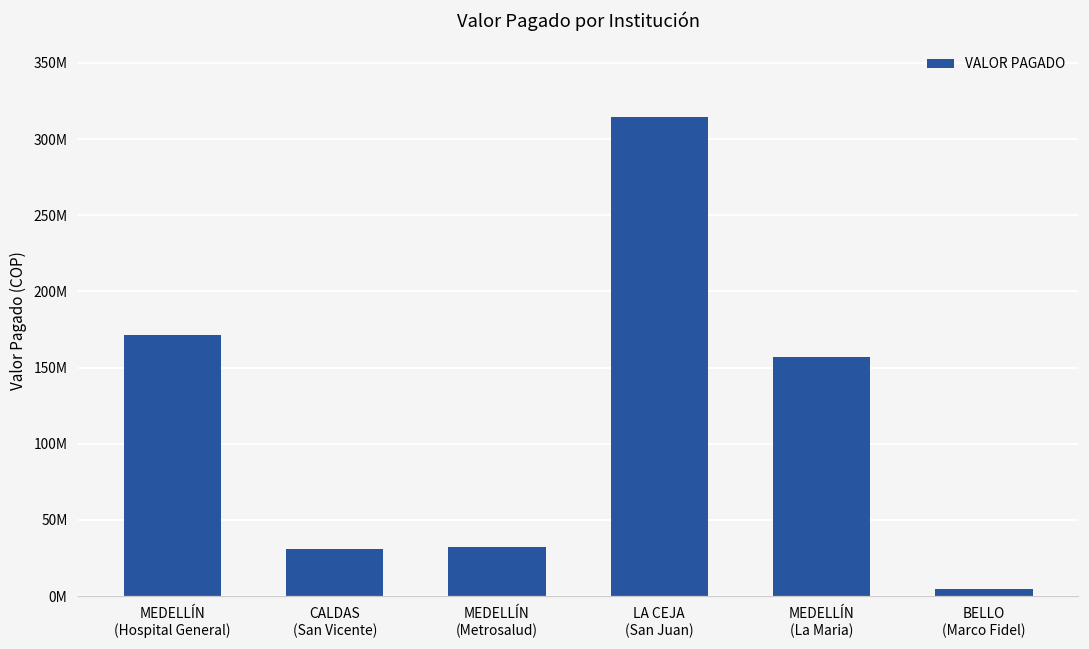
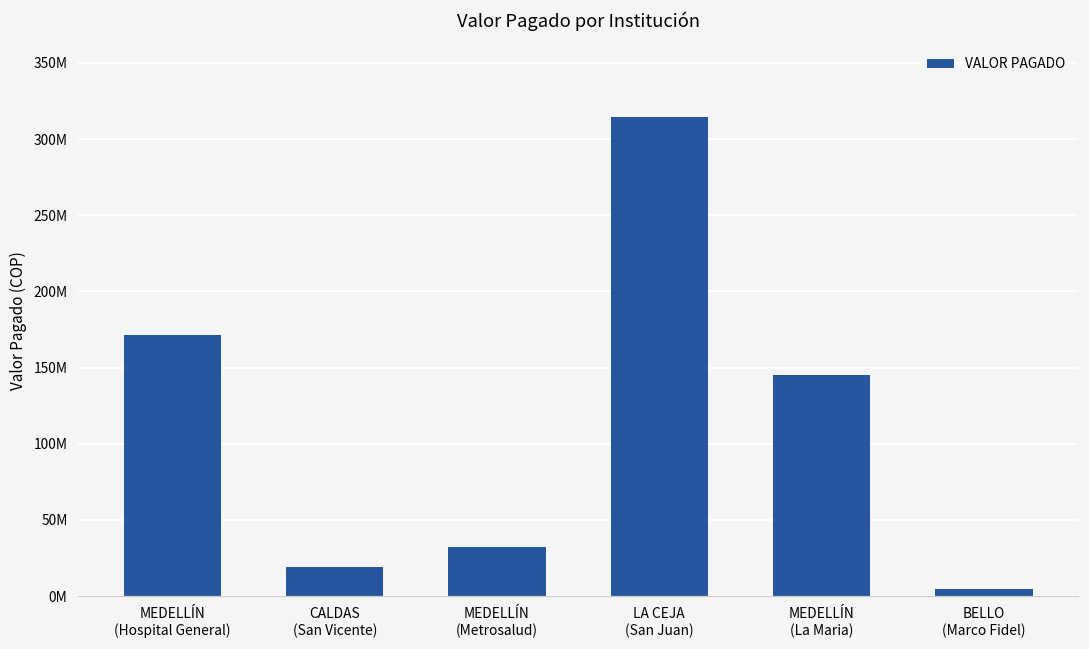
  {
    "MEDELLÍN (Hospital General)": 171000000,
-   "CALDAS (San Vicente)": 31000000,
+   "CALDAS (San Vicente)": 19000000,
    "MEDELLÍN (Metrosalud)": 33000000,
    "LA CEJA (San Juan)": 315000000,
-   "MEDELLÍN (La Maria)": 157000000,
+   "MEDELLÍN (La Maria)": 145000000,
    "BELLO (Marco Fidel)": 4000000
  }
